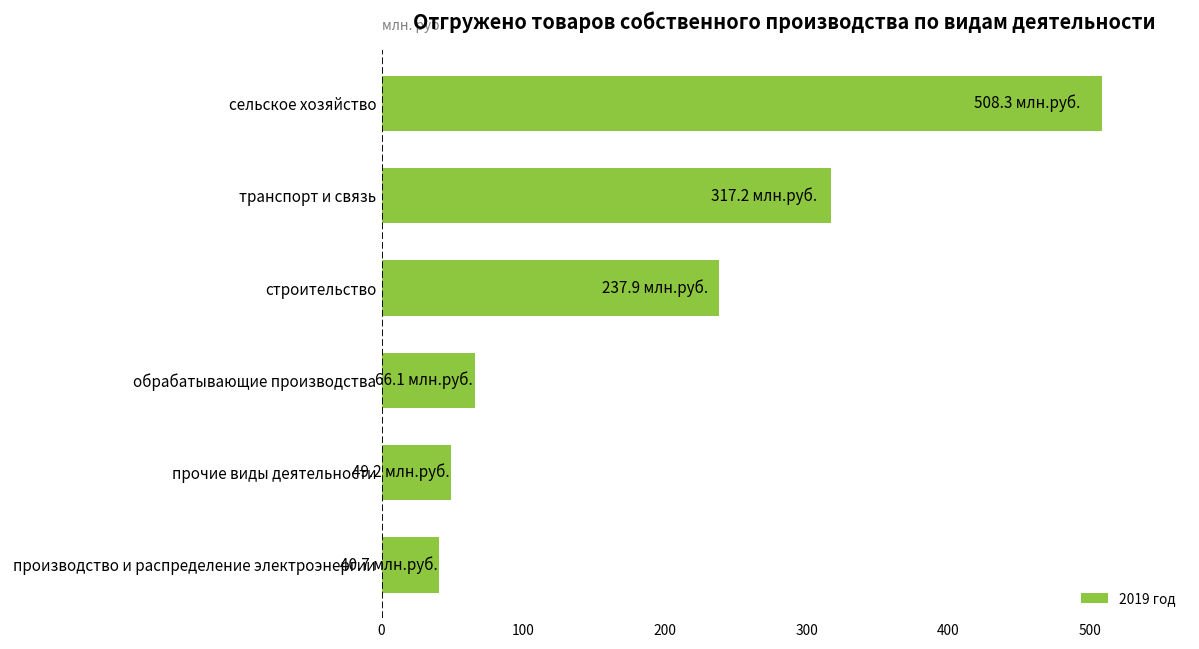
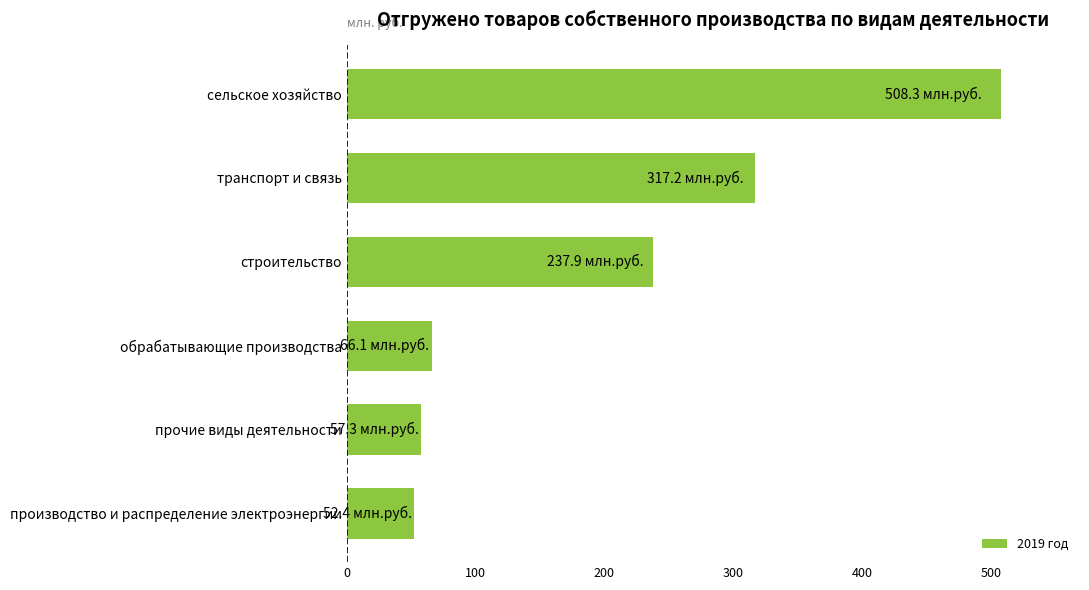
  {
    "сельское хозяйство": 508.3,
    "транспорт и связь": 317.2,
    "строительство": 237.9,
    "обрабатывающие производства": 66.1,
-   "прочие виды деятельности": 49.2,
-   "производство и распределение электроэнергии": 40.7
+   "прочие виды деятельности": 57.3,
+   "производство и распределение электроэнергии": 52.4
  }
